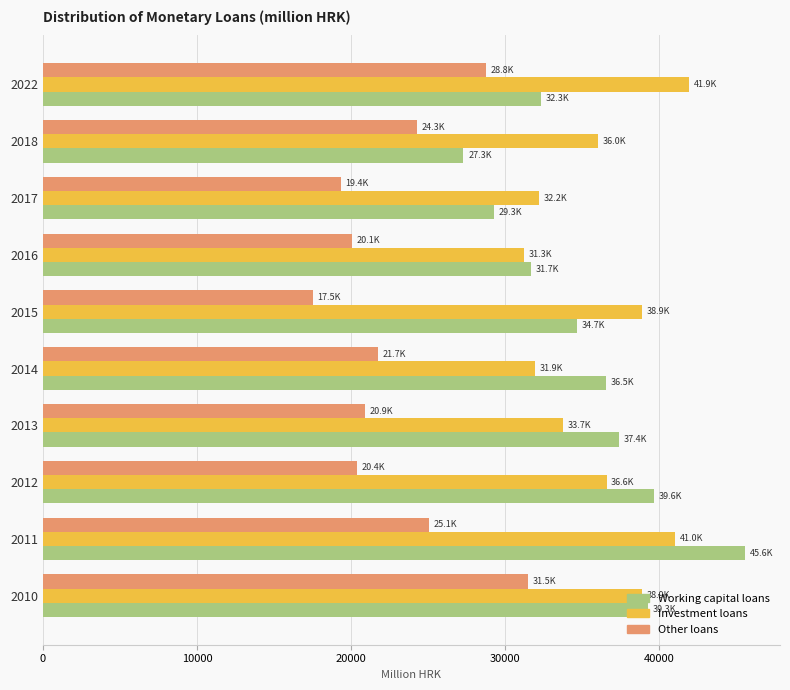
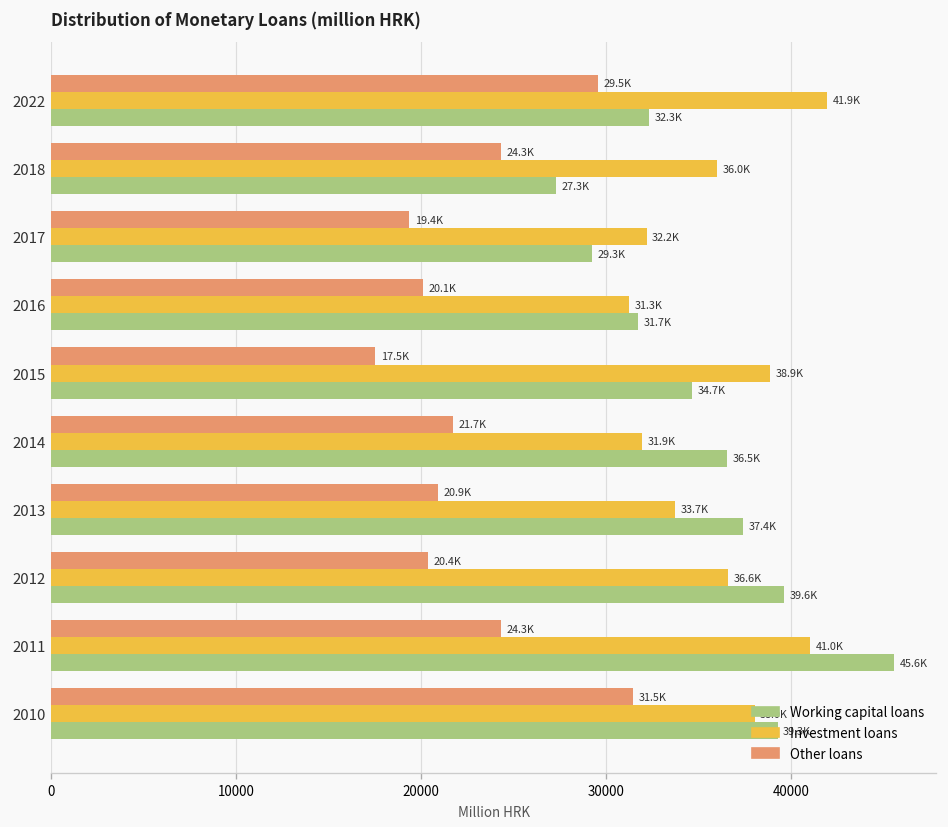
  {
    "Working capital loans": {
      "2022": "32.3K",
      "2018": "27.3K",
      "2017": "29.3K",
      "2016": "31.7K",
      "2015": "34.7K",
      "2014": "36.5K",
      "2013": "37.4K",
      "2012": "39.6K",
      "2011": "45.6K",
      "2010": "39.3K"
    },
    "Investment loans": {
      "2022": "41.9K",
      "2018": "36.0K",
      "2017": "32.2K",
      "2016": "31.3K",
      "2015": "38.9K",
      "2014": "31.9K",
      "2013": "33.7K",
      "2012": "36.6K",
      "2011": "41.0K",
-     "2010": "38.9K"
+     "2010": "38.0K"
    },
    "Other loans": {
-     "2022": "28.8K",
+     "2022": "29.5K",
      "2018": "24.3K",
      "2017": "19.4K",
      "2016": "20.1K",
      "2015": "17.5K",
      "2014": "21.7K",
      "2013": "20.9K",
      "2012": "20.4K",
-     "2011": "25.1K",
+     "2011": "24.3K",
      "2010": "31.5K"
    }
  }
